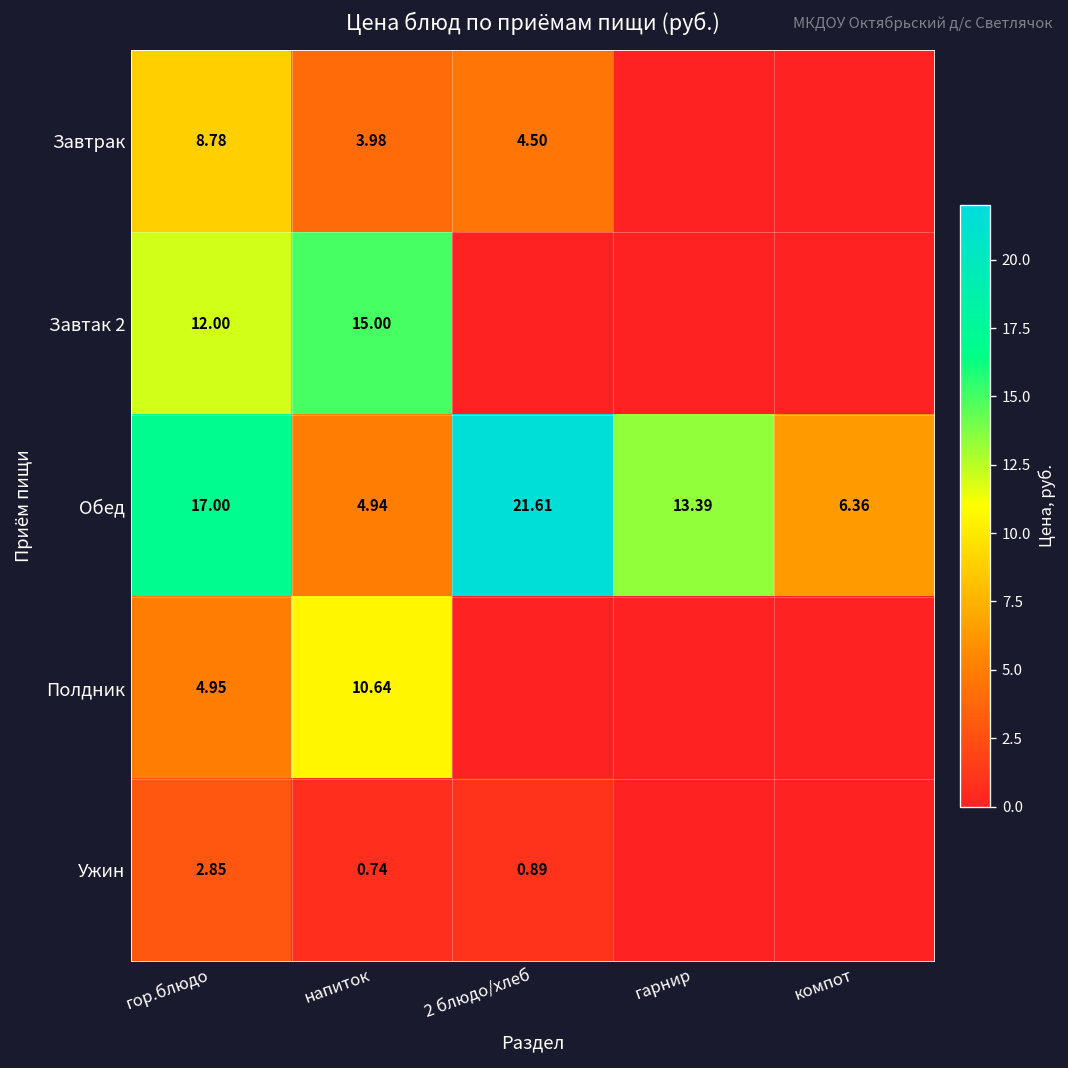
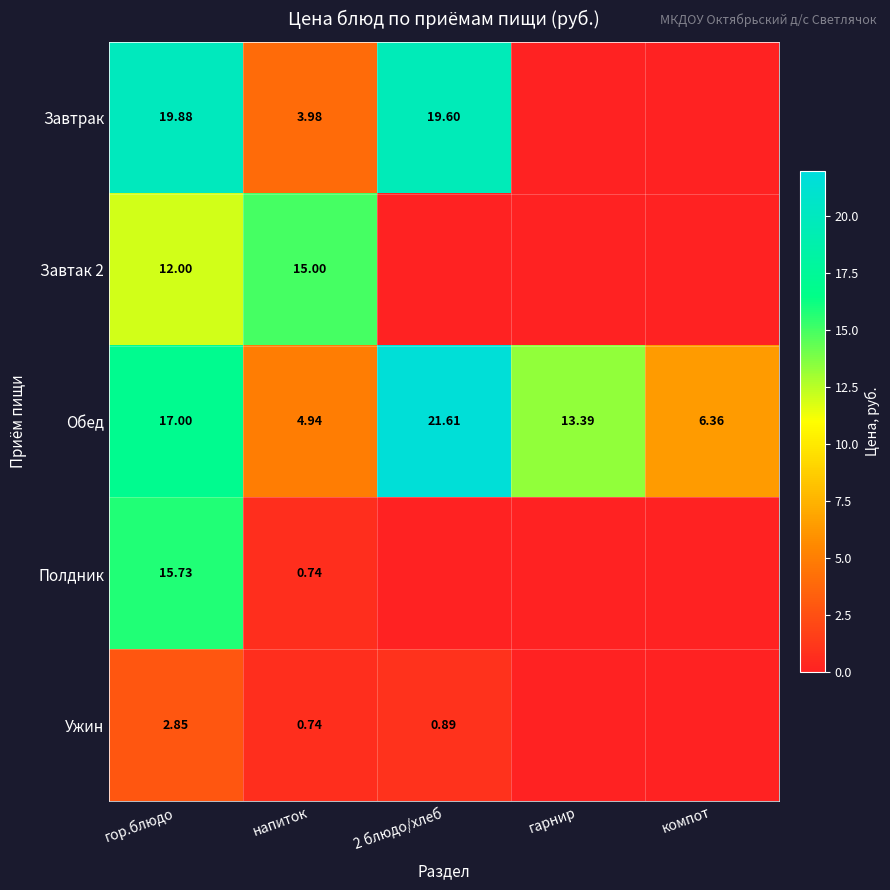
  {
    "Завтрак": {
-     "гор.блюдо": 8.78,
+     "гор.блюдо": 19.88,
      "напиток": 3.98,
-     "2 блюдо/хлеб": 4.50
+     "2 блюдо/хлеб": 19.60
    },
    "Завтак 2": {
      "гор.блюдо": 12.00,
      "напиток": 15.00
    },
    "Обед": {
      "гор.блюдо": 17.00,
      "напиток": 4.94,
      "2 блюдо/хлеб": 21.61,
      "гарнир": 13.39,
      "компот": 6.36
    },
    "Полдник": {
-     "гор.блюдо": 4.95,
-     "напиток": 10.64
+     "гор.блюдо": 15.73,
+     "напиток": 0.74
    },
    "Ужин": {
      "гор.блюдо": 2.85,
      "напиток": 0.74,
      "2 блюдо/хлеб": 0.89
    }
  }
